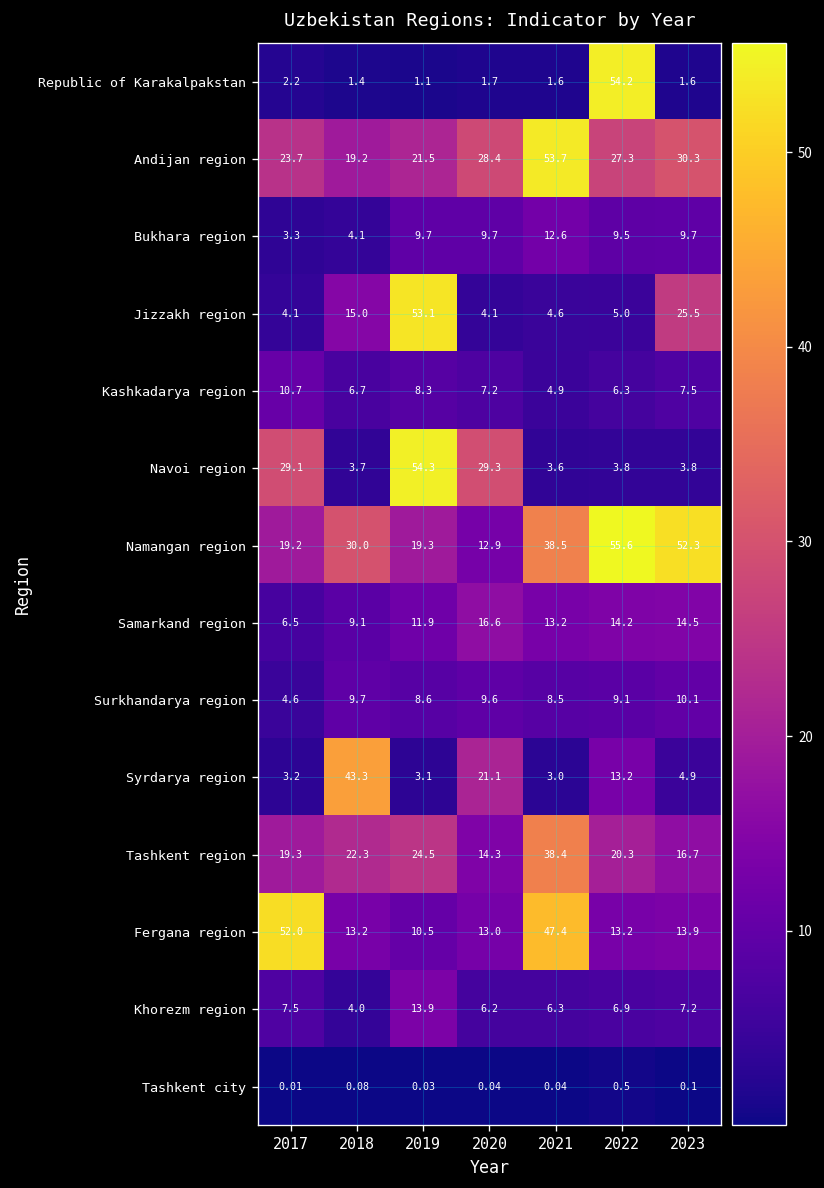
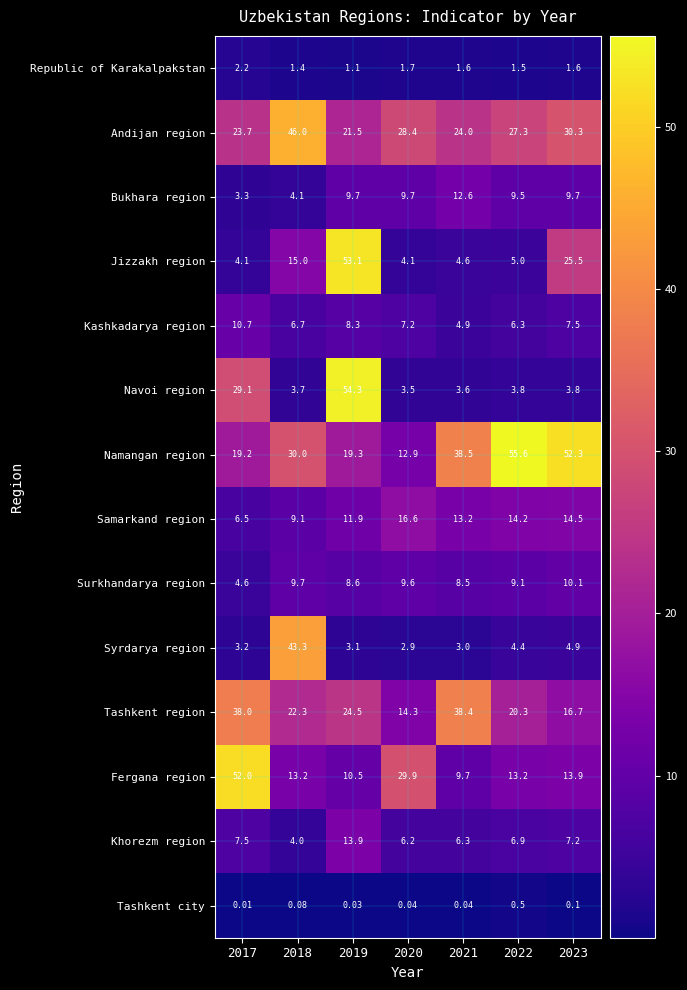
  {
    "Republic of Karakalpakstan": {
      "2017": 2.2,
      "2018": 1.4,
      "2019": 1.1,
      "2020": 1.7,
      "2021": 1.6,
-     "2022": 54.2,
+     "2022": 1.5,
      "2023": 1.6
    },
    "Andijan region": {
      "2017": 23.7,
-     "2018": 19.2,
+     "2018": 46.0,
      "2019": 21.5,
      "2020": 28.4,
-     "2021": 53.7,
+     "2021": 24.0,
      "2022": 27.3,
      "2023": 30.3
    },
    "Bukhara region": {
      "2017": 3.3,
      "2018": 4.1,
      "2019": 9.7,
      "2020": 9.7,
      "2021": 12.6,
      "2022": 9.5,
      "2023": 9.7
    },
    "Jizzakh region": {
      "2017": 4.1,
      "2018": 15.0,
      "2019": 53.1,
      "2020": 4.1,
      "2021": 4.6,
      "2022": 5.0,
      "2023": 25.5
    },
    "Kashkadarya region": {
      "2017": 10.7,
      "2018": 6.7,
      "2019": 8.3,
      "2020": 7.2,
      "2021": 4.9,
      "2022": 6.3,
      "2023": 7.5
    },
    "Navoi region": {
      "2017": 29.1,
      "2018": 3.7,
      "2019": 54.3,
-     "2020": 29.3,
+     "2020": 3.5,
      "2021": 3.6,
      "2022": 3.8,
      "2023": 3.8
    },
    "Namangan region": {
      "2017": 19.2,
      "2018": 30.0,
      "2019": 19.3,
      "2020": 12.9,
      "2021": 38.5,
      "2022": 55.6,
      "2023": 52.3
    },
    "Samarkand region": {
      "2017": 6.5,
      "2018": 9.1,
      "2019": 11.9,
      "2020": 16.6,
      "2021": 13.2,
      "2022": 14.2,
      "2023": 14.5
    },
    "Surkhandarya region": {
      "2017": 4.6,
      "2018": 9.7,
      "2019": 8.6,
      "2020": 9.6,
      "2021": 8.5,
      "2022": 9.1,
      "2023": 10.1
    },
    "Syrdarya region": {
      "2017": 3.2,
      "2018": 43.3,
      "2019": 3.1,
-     "2020": 21.1,
+     "2020": 2.9,
      "2021": 3.0,
-     "2022": 13.2,
+     "2022": 4.4,
      "2023": 4.9
    },
    "Tashkent region": {
-     "2017": 19.3,
+     "2017": 38.0,
      "2018": 22.3,
      "2019": 24.5,
      "2020": 14.3,
      "2021": 38.4,
      "2022": 20.3,
      "2023": 16.7
    },
    "Fergana region": {
      "2017": 52.0,
      "2018": 13.2,
      "2019": 10.5,
-     "2020": 13.0,
-     "2021": 47.4,
+     "2020": 29.9,
+     "2021": 9.7,
      "2022": 13.2,
      "2023": 13.9
    },
    "Khorezm region": {
      "2017": 7.5,
      "2018": 4.0,
      "2019": 13.9,
      "2020": 6.2,
      "2021": 6.3,
      "2022": 6.9,
      "2023": 7.2
    },
    "Tashkent city": {
      "2017": 0.01,
      "2018": 0.08,
      "2019": 0.03,
      "2020": 0.04,
      "2021": 0.04,
      "2022": 0.5,
      "2023": 0.1
    }
  }
